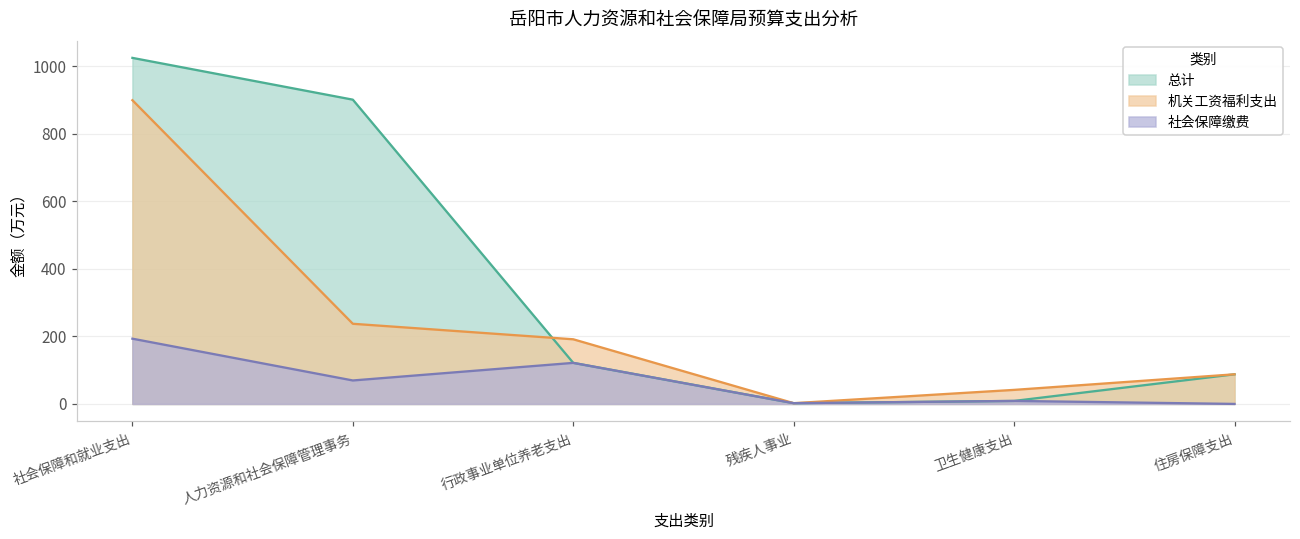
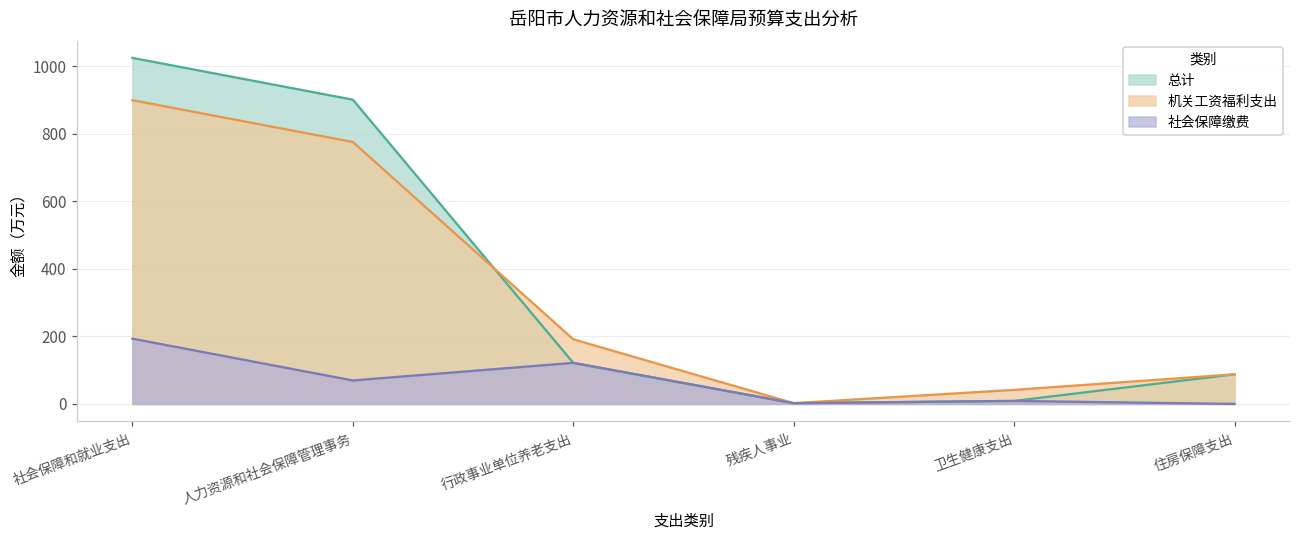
  {
    "机关工资福利支出": {
      "社会保障和就业支出": 900,
-     "人力资源和社会保障管理事务": 240,
+     "人力资源和社会保障管理事务": 780,
      "行政事业单位养老支出": 190,
      "卫生健康支出": 40
    }
  }
